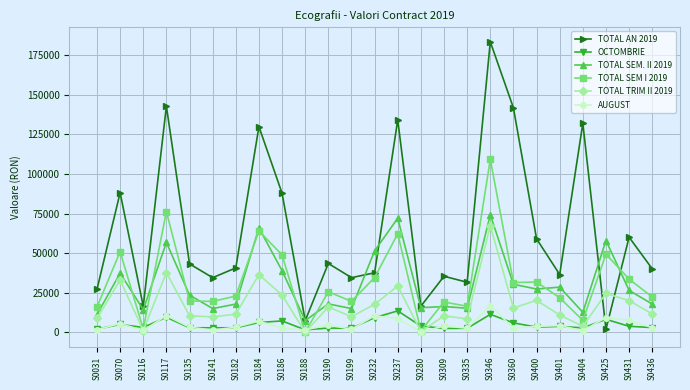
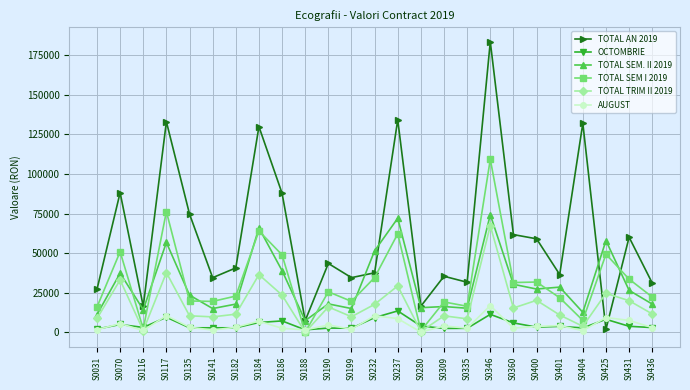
  {
    "TOTAL AN 2019": {
      "S0031": 27000,
      "S0070": 88000,
      "S0116": 16000,
-     "S0117": 143000,
-     "S0135": 43000,
+     "S0117": 133000,
+     "S0135": 75000,
      "S0141": 34000,
      "S0182": 41000,
      "S0184": 130000,
      "S0186": 88000,
      "S0190": 43000,
      "S0199": 35000,
      "S0232": 38000,
      "S0237": 134000,
      "S0309": 35000,
      "S0335": 32000,
      "S0346": 184000,
-     "S0360": 142000,
+     "S0360": 62000,
      "S0400": 59000,
      "S0401": 36000,
      "S0404": 132000,
      "S0425": 2000,
      "S0431": 60000,
-     "S0436": 40000
+     "S0436": 31000
    }
  }
